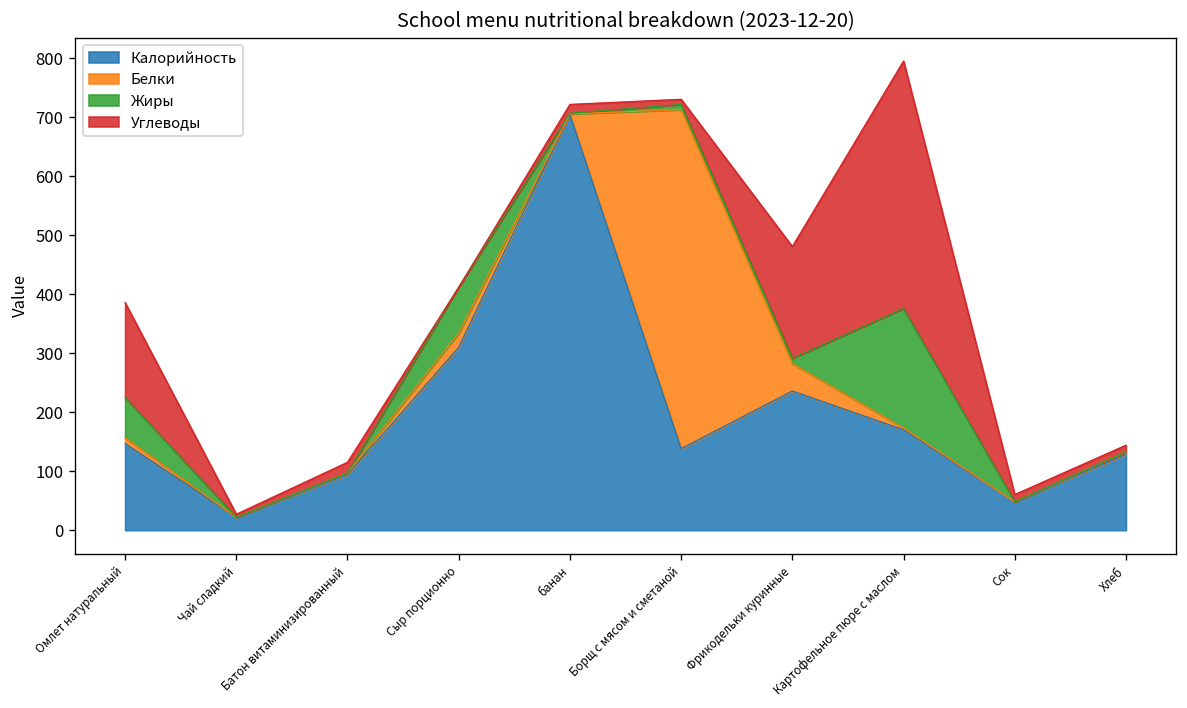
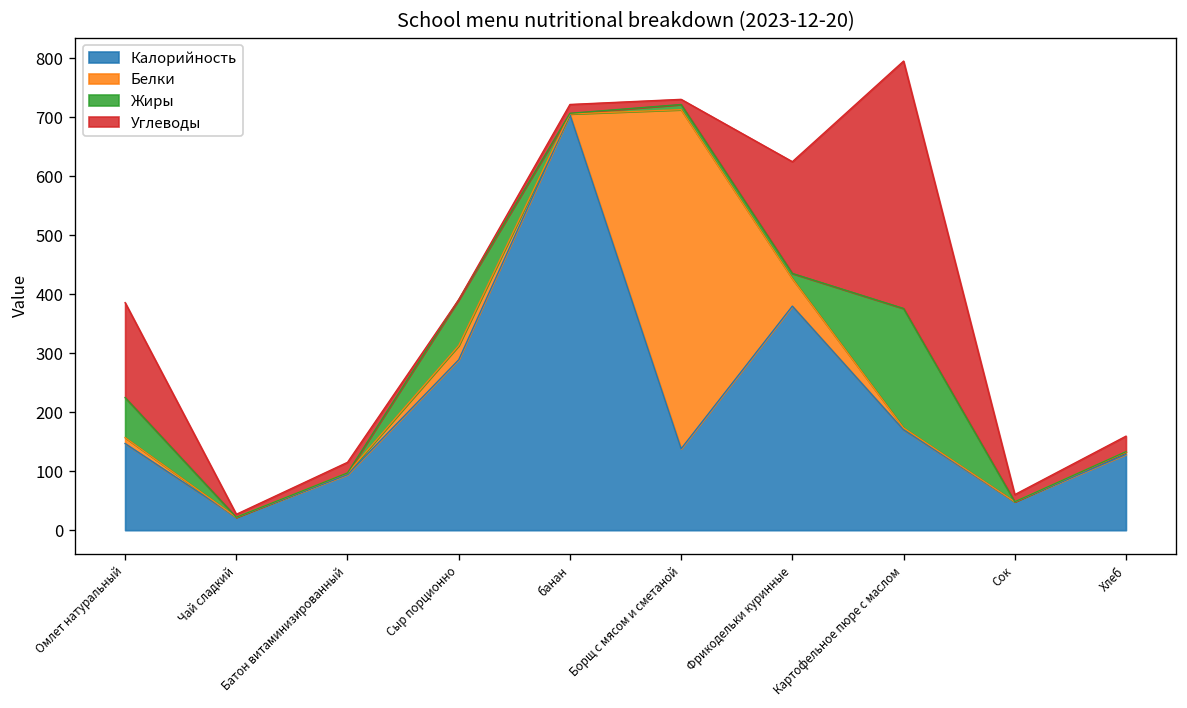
  {
    "Калорийность": {
      "Омлет натуральный": 150,
-     "Сыр порционно": 310,
+     "Сыр порционно": 290,
      "Борщ с мясом и сметаной": 140,
-     "Фрикодельки куринные": 240
+     "Фрикодельки куринные": 380
    },
    "Белки": {
      "Омлет натуральный": 10,
      "Сыр порционно": 20,
      "Борщ с мясом и сметаной": 580,
      "Фрикодельки куринные": 50
    },
    "Жиры": {
      "Омлет натуральный": 70,
      "Борщ с мясом и сметаной": 10,
      "Фрикодельки куринные": 10,
      "Картофельное пюре с маслом": 200
    },
    "Углеводы": {
      "Омлет натуральный": 160,
      "Батон витаминизированный": 20,
      "банан": 20,
      "Борщ с мясом и сметаной": 10,
      "Фрикодельки куринные": 190,
      "Картофельное пюре с маслом": 420,
      "Сок": 10,
-     "Хлеб": 10
+     "Хлеб": 30
    }
  }
